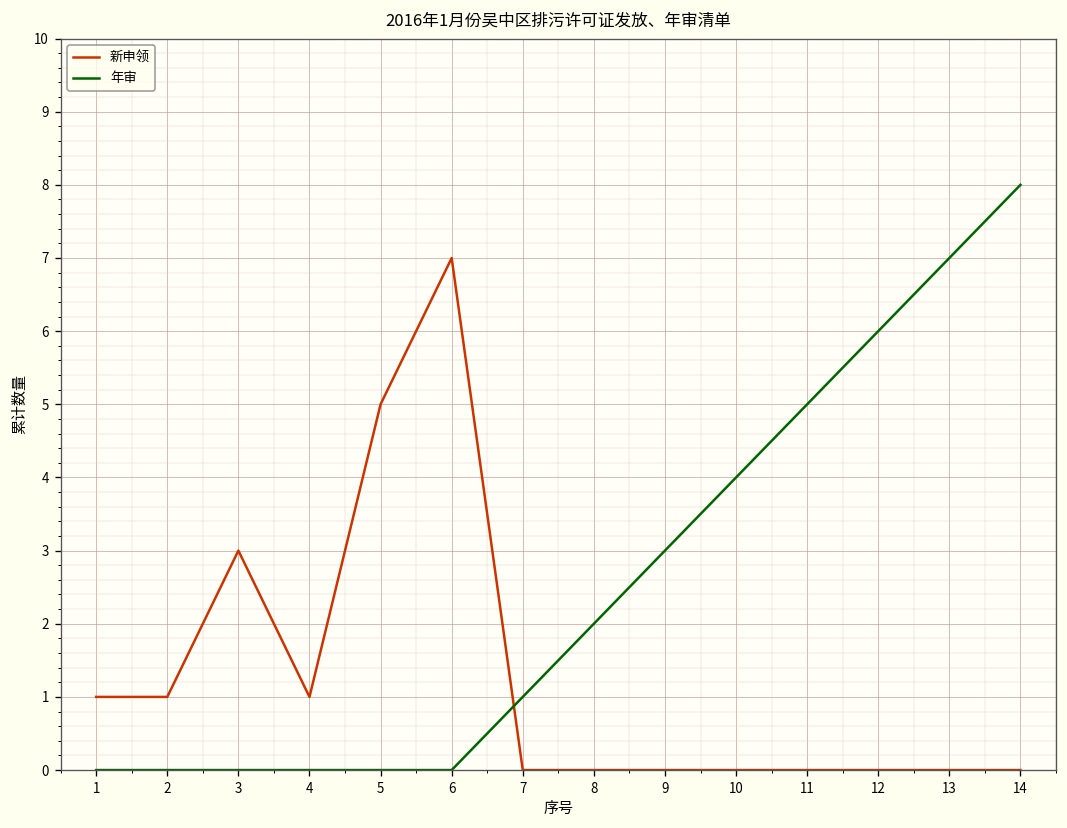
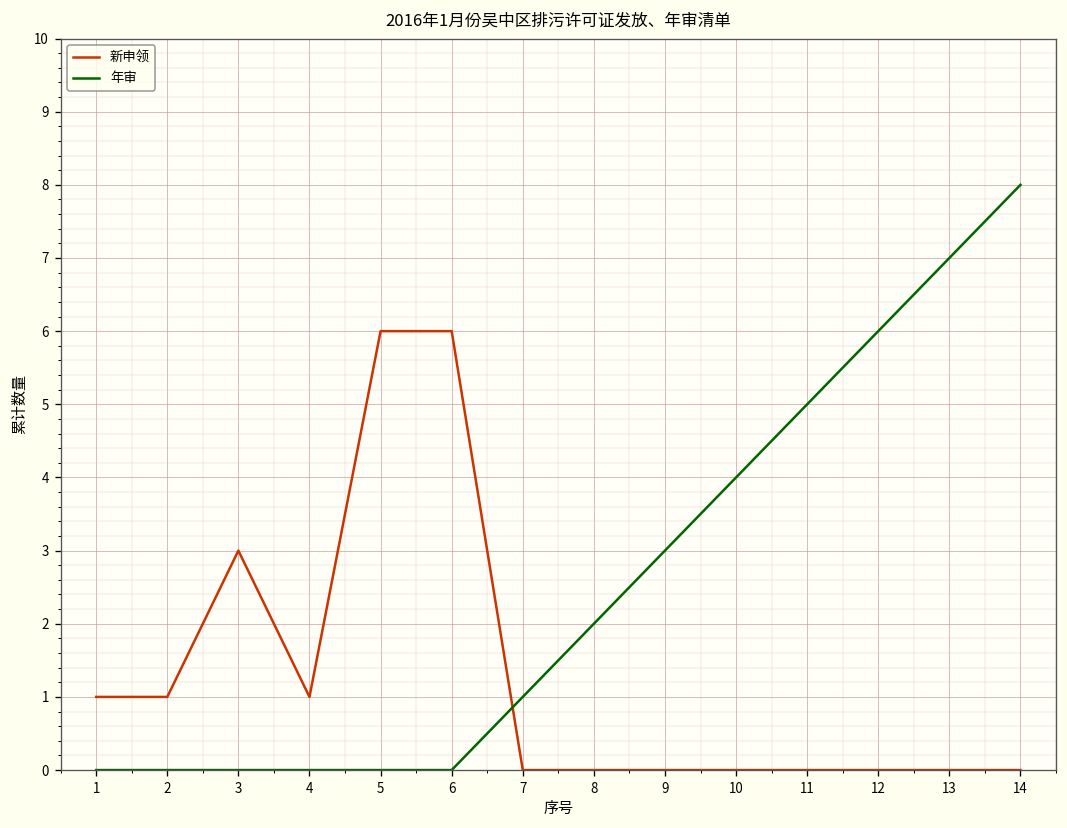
  {
    "新申领": {
      "1": 1,
      "2": 1,
      "3": 3,
      "4": 1,
-     "5": 5,
-     "6": 7,
+     "5": 6,
+     "6": 6,
      "7": 0,
      "8": 0,
      "9": 0,
      "10": 0,
      "11": 0,
      "12": 0,
      "13": 0,
      "14": 0
    },
    "年审": {
      "1": 0,
      "2": 0,
      "3": 0,
      "4": 0,
      "5": 0,
      "6": 0,
      "7": 1,
      "8": 2,
      "9": 3,
      "10": 4,
      "11": 5,
      "12": 6,
      "13": 7,
      "14": 8
    }
  }
